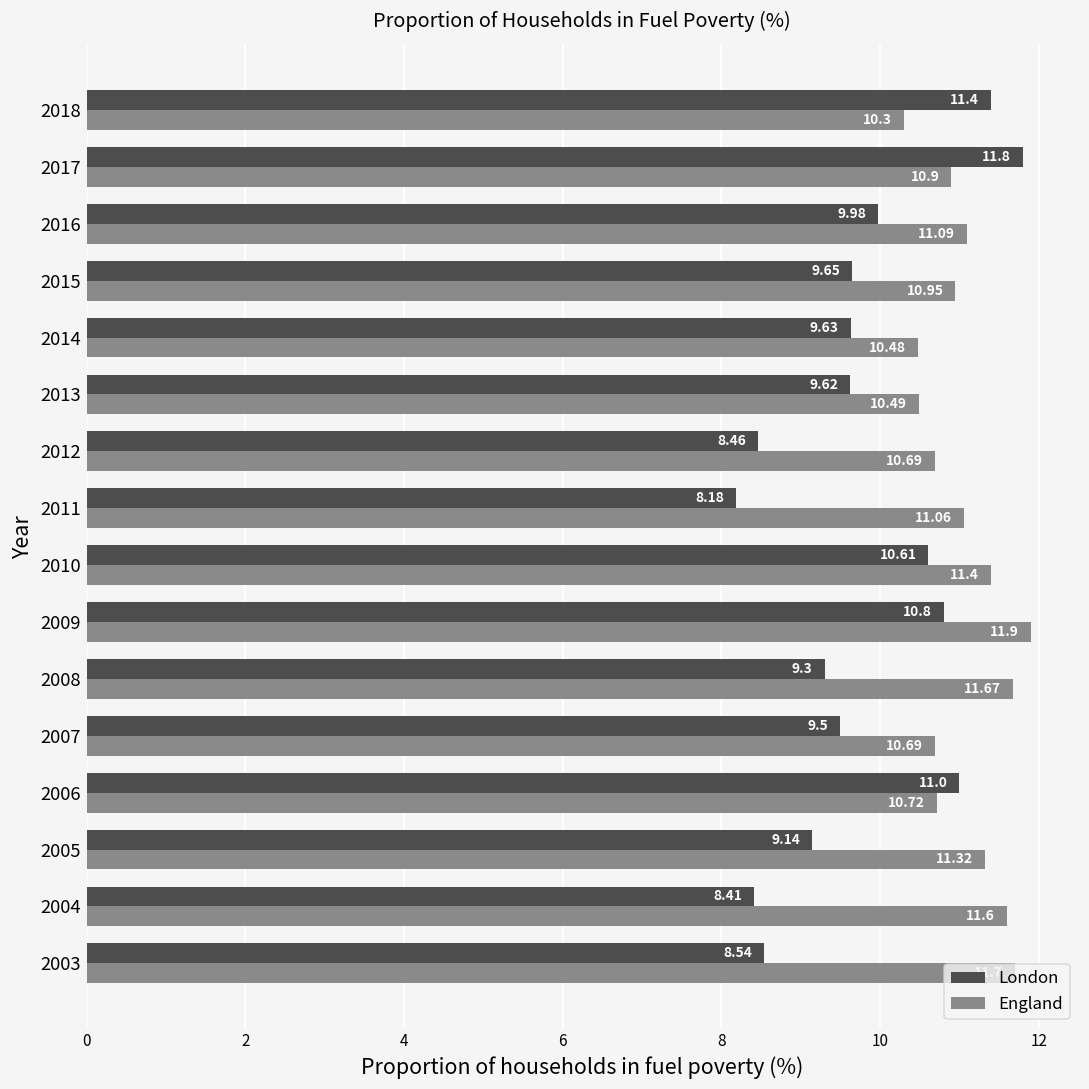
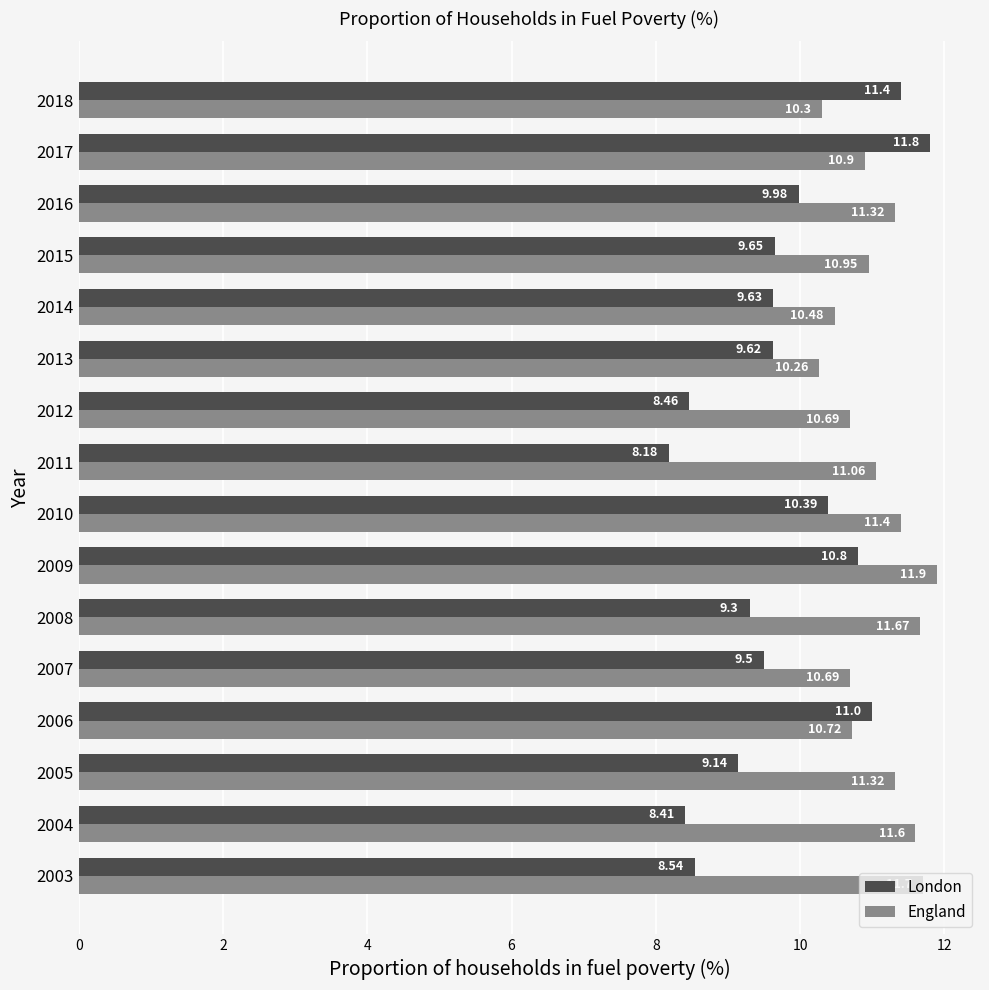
  {
    "London": {
      "2018": 11.4,
      "2017": 11.8,
      "2016": 9.98,
      "2015": 9.65,
      "2014": 9.63,
      "2013": 9.62,
      "2012": 8.46,
      "2011": 8.18,
-     "2010": 10.61,
+     "2010": 10.39,
      "2009": 10.8,
      "2008": 9.3,
      "2007": 9.5,
      "2006": 11.0,
      "2005": 9.14,
      "2004": 8.41,
      "2003": 8.54
    },
    "England": {
      "2018": 10.3,
      "2017": 10.9,
-     "2016": 11.09,
+     "2016": 11.32,
      "2015": 10.95,
      "2014": 10.48,
-     "2013": 10.49,
+     "2013": 10.26,
      "2012": 10.69,
      "2011": 11.06,
      "2010": 11.4,
      "2009": 11.9,
      "2008": 11.67,
      "2007": 10.69,
      "2006": 10.72,
      "2005": 11.32,
      "2004": 11.6
    }
  }
